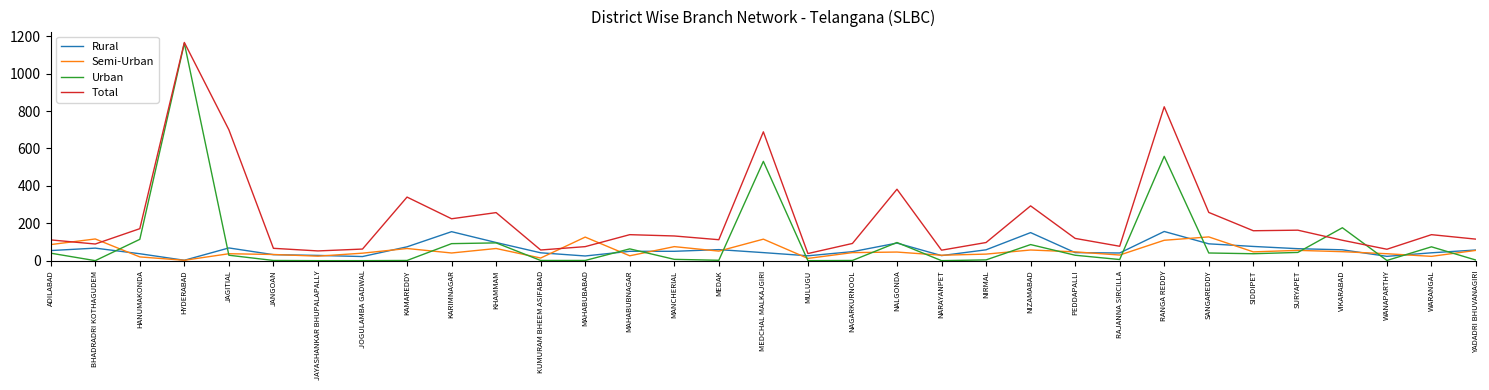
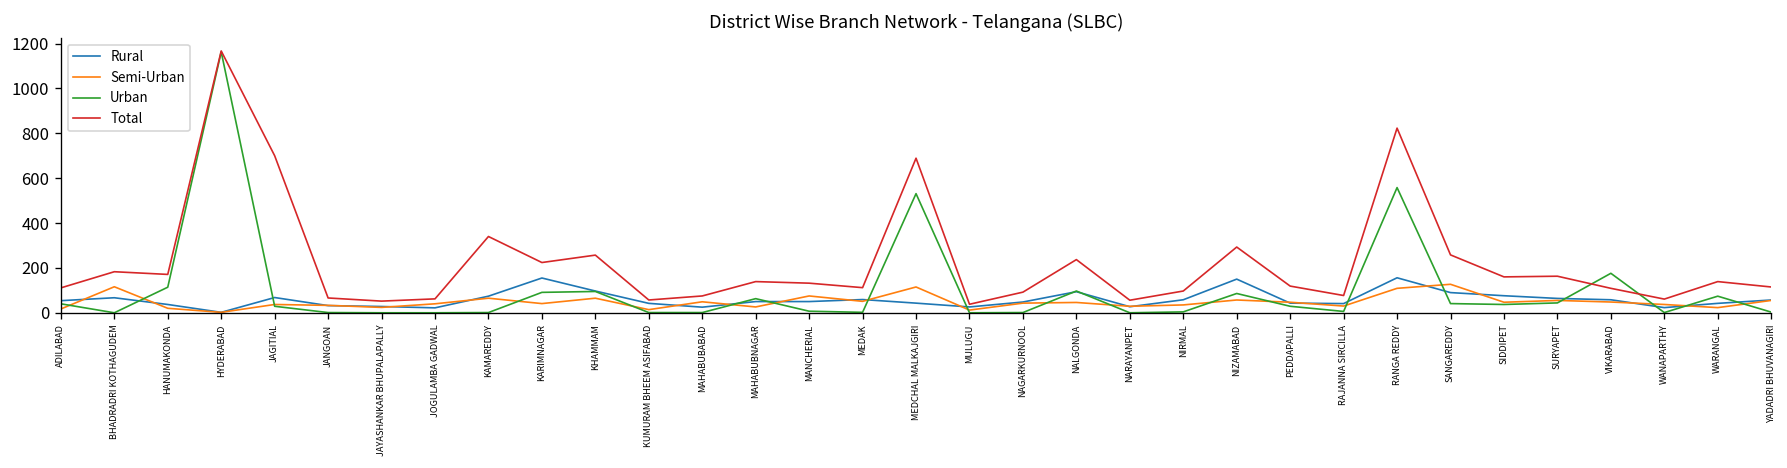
  {
    "Rural": {
      "ADILABAD": 50,
      "BHADRADRI KOTHAGUDEM": 70,
      "HANUMAKONDA": 40,
      "JAGITIAL": 70,
      "JOGULAMBA GADWAL": 20,
      "KARIMNAGAR": 160,
      "KUMURAM BHEEM ASIFABAD": 40,
      "MAHABUBABAD": 30,
      "MANCHERIAL": 50,
      "MEDCHAL MALKAJGIRI": 40,
      "NIRMAL": 60,
      "NIZAMABAD": 150,
      "RANGA REDDY": 160,
      "SANGAREDDY": 90,
      "SIDDIPET": 80,
      "WANAPARTHY": 20,
      "WARANGAL": 40
    },
    "Semi-Urban": {
-     "ADILABAD": 90,
+     "ADILABAD": 20,
      "BHADRADRI KOTHAGUDEM": 120,
      "HANUMAKONDA": 20,
      "JOGULAMBA GADWAL": 40,
      "KARIMNAGAR": 40,
      "KHAMMAM": 70,
-     "MAHABUBABAD": 130,
+     "MAHABUBABAD": 50,
      "MAHABUBNAGAR": 30,
      "MANCHERIAL": 80,
      "MEDCHAL MALKAJGIRI": 120,
      "NALGONDA": 50,
      "NIRMAL": 40,
      "NIZAMABAD": 60,
      "RANGA REDDY": 110,
      "SANGAREDDY": 130,
      "WANAPARTHY": 40,
      "WARANGAL": 20
    },
    "Urban": {
      "ADILABAD": 40,
      "BHADRADRI KOTHAGUDEM": 0,
      "HANUMAKONDA": 110,
      "JANGOAN": 0,
      "JAYASHANKAR BHUPALAPALLY": 0,
      "JOGULAMBA GADWAL": 0,
      "KAMAREDDY": 0,
      "KARIMNAGAR": 90,
      "MAHABUBABAD": 0,
      "MANCHERIAL": 10,
      "MEDAK": 0,
      "MEDCHAL MALKAJGIRI": 530,
      "NAGARKURNOOL": 0,
      "NARAYANPET": 0,
      "NIRMAL": 0,
      "NIZAMABAD": 90,
      "PEDDAPALLI": 30,
      "RAJANNA SIRCILLA": 10,
      "RANGA REDDY": 560,
      "SANGAREDDY": 40,
      "VIKARABAD": 180,
      "WANAPARTHY": 0,
      "WARANGAL": 70,
      "YADADRI BHUVANAGIRI": 0
    },
    "Total": {
      "ADILABAD": 110,
-     "BHADRADRI KOTHAGUDEM": 90,
+     "BHADRADRI KOTHAGUDEM": 180,
      "HANUMAKONDA": 170,
      "JAGITIAL": 700,
      "JANGOAN": 70,
      "JAYASHANKAR BHUPALAPALLY": 50,
      "JOGULAMBA GADWAL": 60,
      "KAMAREDDY": 340,
      "KARIMNAGAR": 220,
      "KHAMMAM": 260,
      "KUMURAM BHEEM ASIFABAD": 60,
      "MAHABUBABAD": 80,
      "MAHABUBNAGAR": 140,
      "MANCHERIAL": 130,
      "MEDAK": 110,
      "MEDCHAL MALKAJGIRI": 690,
      "NAGARKURNOOL": 90,
-     "NALGONDA": 380,
+     "NALGONDA": 240,
      "NARAYANPET": 60,
      "NIRMAL": 100,
      "NIZAMABAD": 290,
      "PEDDAPALLI": 120,
      "RAJANNA SIRCILLA": 80,
      "RANGA REDDY": 820,
      "SANGAREDDY": 260,
      "SIDDIPET": 160,
      "SURYAPET": 160,
      "VIKARABAD": 110,
      "WANAPARTHY": 60,
      "WARANGAL": 140,
      "YADADRI BHUVANAGIRI": 120
    }
  }
